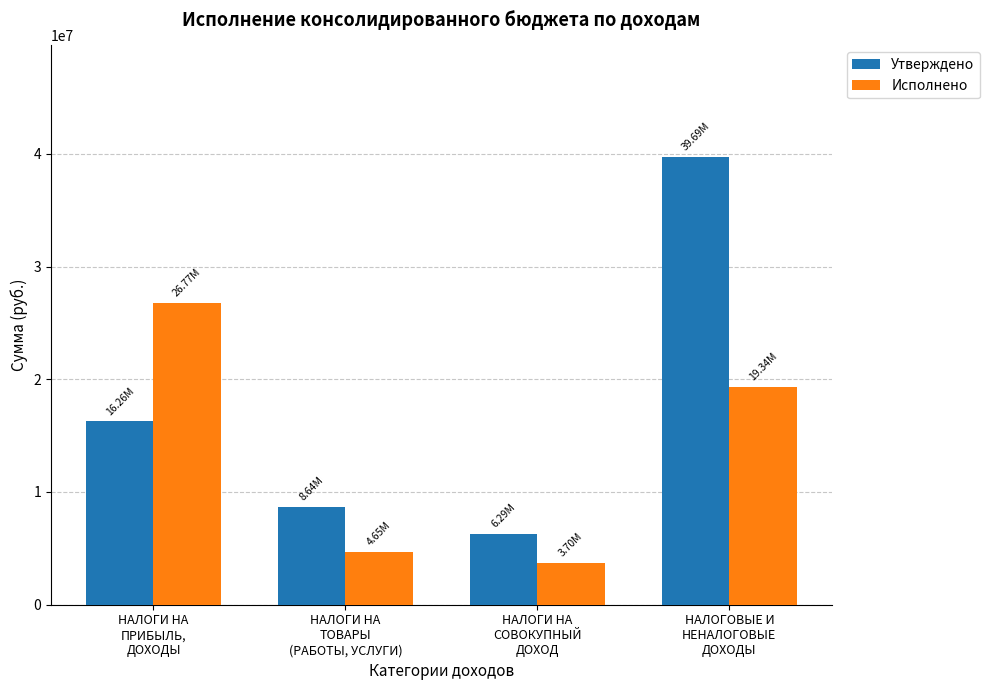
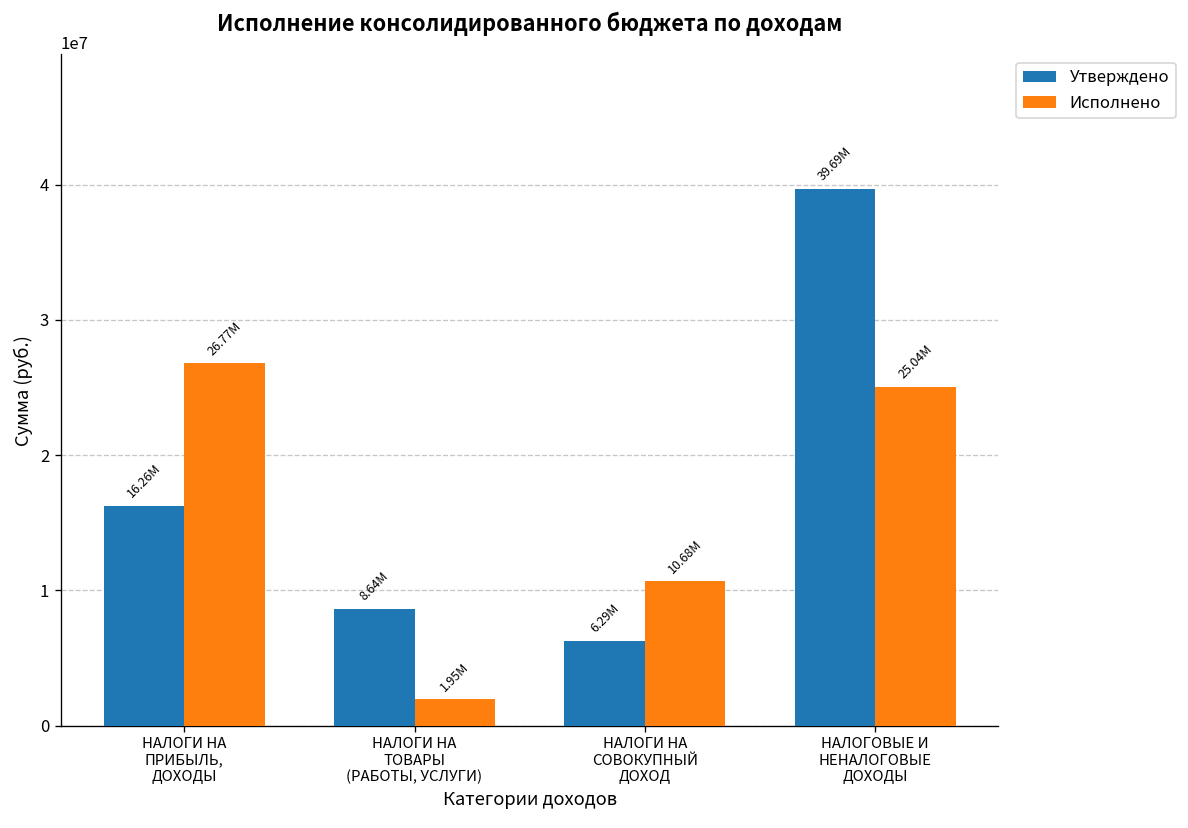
  {
    "Утверждено": {
      "НАЛОГИ НА ПРИБЫЛЬ, ДОХОДЫ": "16.26M",
      "НАЛОГИ НА ТОВАРЫ (РАБОТЫ, УСЛУГИ)": "8.64M",
      "НАЛОГИ НА СОВОКУПНЫЙ ДОХОД": "6.29M",
      "НАЛОГОВЫЕ И НЕНАЛОГОВЫЕ ДОХОДЫ": "39.69M"
    },
    "Исполнено": {
      "НАЛОГИ НА ПРИБЫЛЬ, ДОХОДЫ": "26.77M",
-     "НАЛОГИ НА ТОВАРЫ (РАБОТЫ, УСЛУГИ)": "4.65M",
-     "НАЛОГИ НА СОВОКУПНЫЙ ДОХОД": "3.70M",
-     "НАЛОГОВЫЕ И НЕНАЛОГОВЫЕ ДОХОДЫ": "19.34M"
+     "НАЛОГИ НА ТОВАРЫ (РАБОТЫ, УСЛУГИ)": "1.95M",
+     "НАЛОГИ НА СОВОКУПНЫЙ ДОХОД": "10.68M",
+     "НАЛОГОВЫЕ И НЕНАЛОГОВЫЕ ДОХОДЫ": "25.04M"
    }
  }
